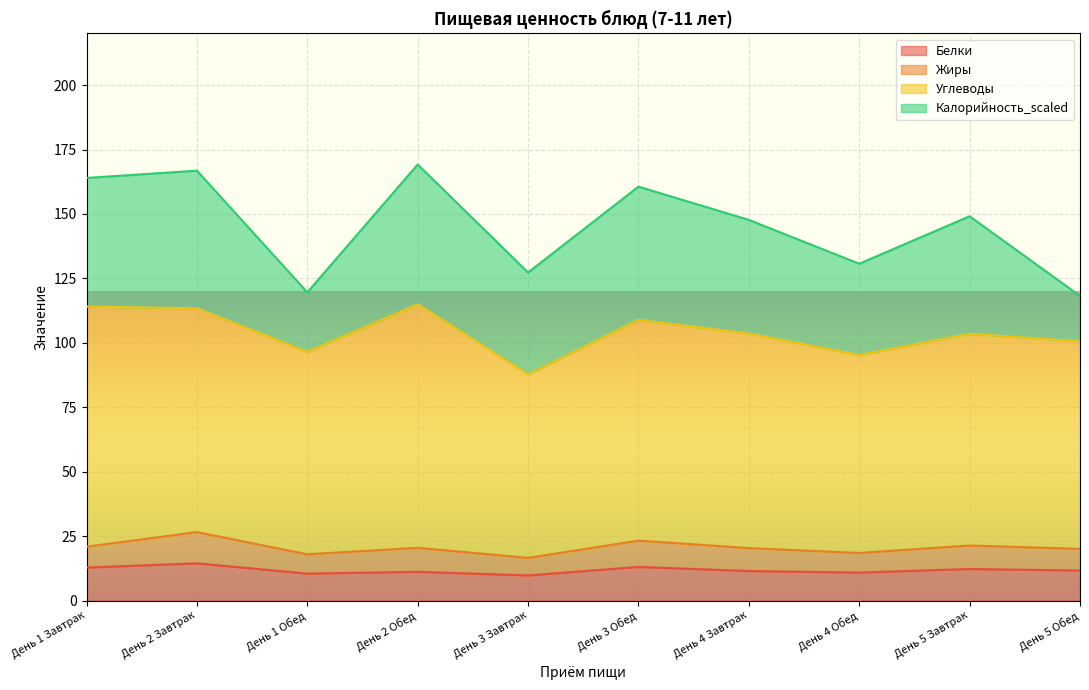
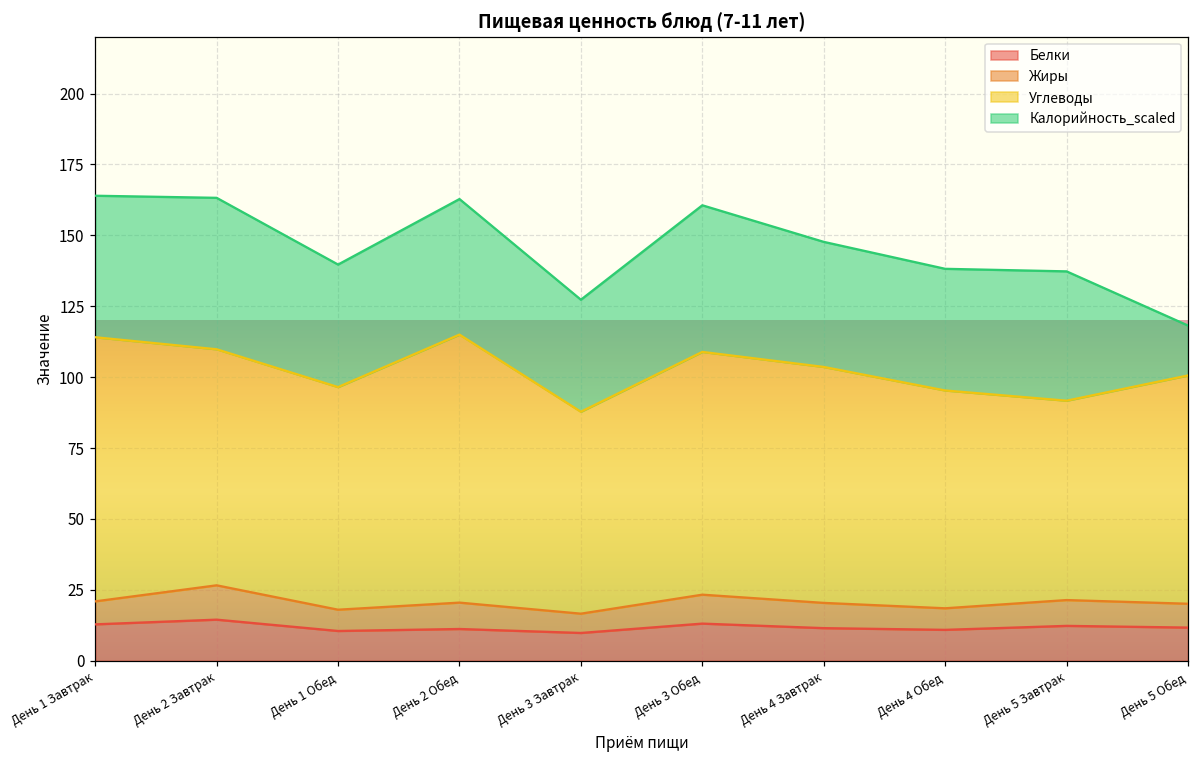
  {
    "Углеводы": {
      "День 1 Завтрак": 93,
-     "День 2 Завтрак": 87,
+     "День 2 Завтрак": 83,
      "День 1 Обед": 79,
      "День 2 Обед": 95,
      "День 3 Завтрак": 71,
      "День 3 Обед": 86,
      "День 4 Завтрак": 83,
      "День 4 Обед": 77,
-     "День 5 Завтрак": 82,
+     "День 5 Завтрак": 70,
      "День 5 Обед": 81
    },
    "Калорийность_scaled": {
      "День 1 Завтрак": 50,
      "День 2 Завтрак": 53,
-     "День 1 Обед": 23,
-     "День 2 Обед": 54,
+     "День 1 Обед": 43,
+     "День 2 Обед": 48,
      "День 3 Завтрак": 40,
      "День 3 Обед": 52,
      "День 4 Завтрак": 44,
-     "День 4 Обед": 35,
+     "День 4 Обед": 43,
      "День 5 Завтрак": 46,
      "День 5 Обед": 18
    }
  }
